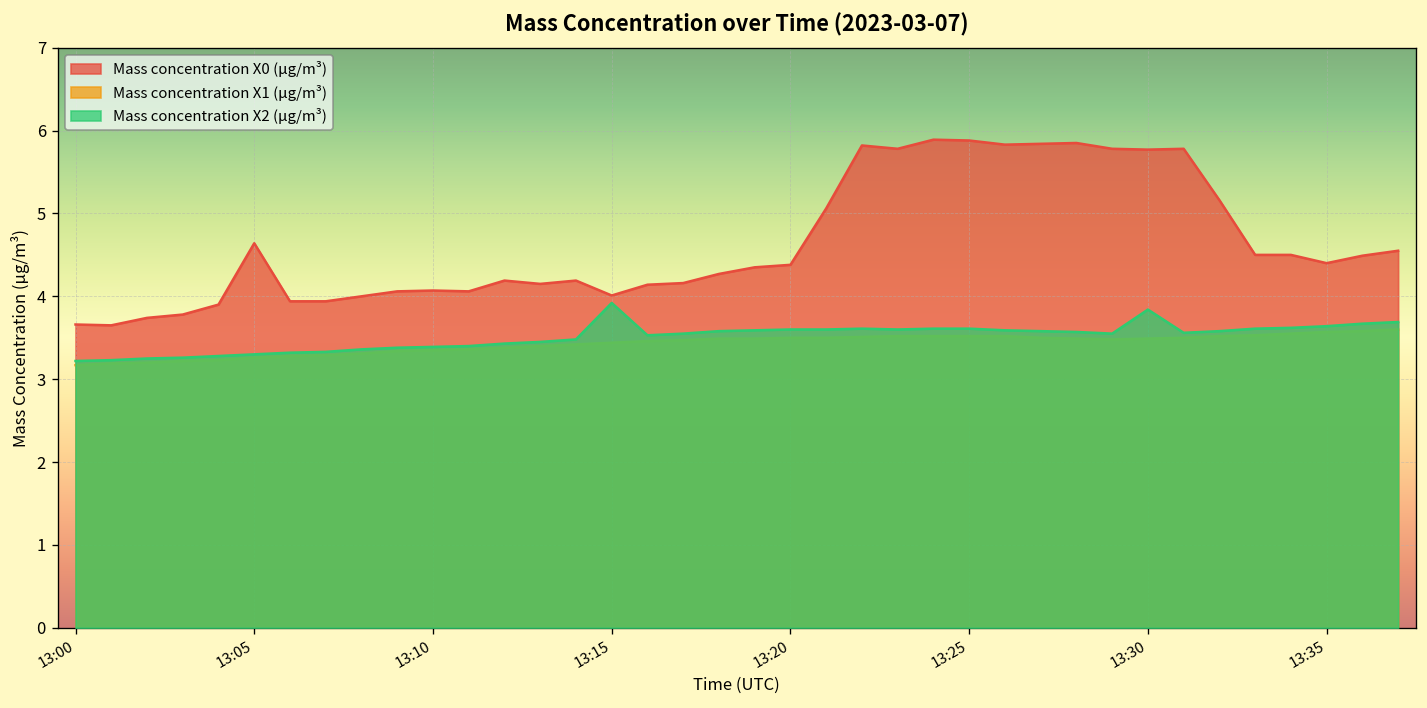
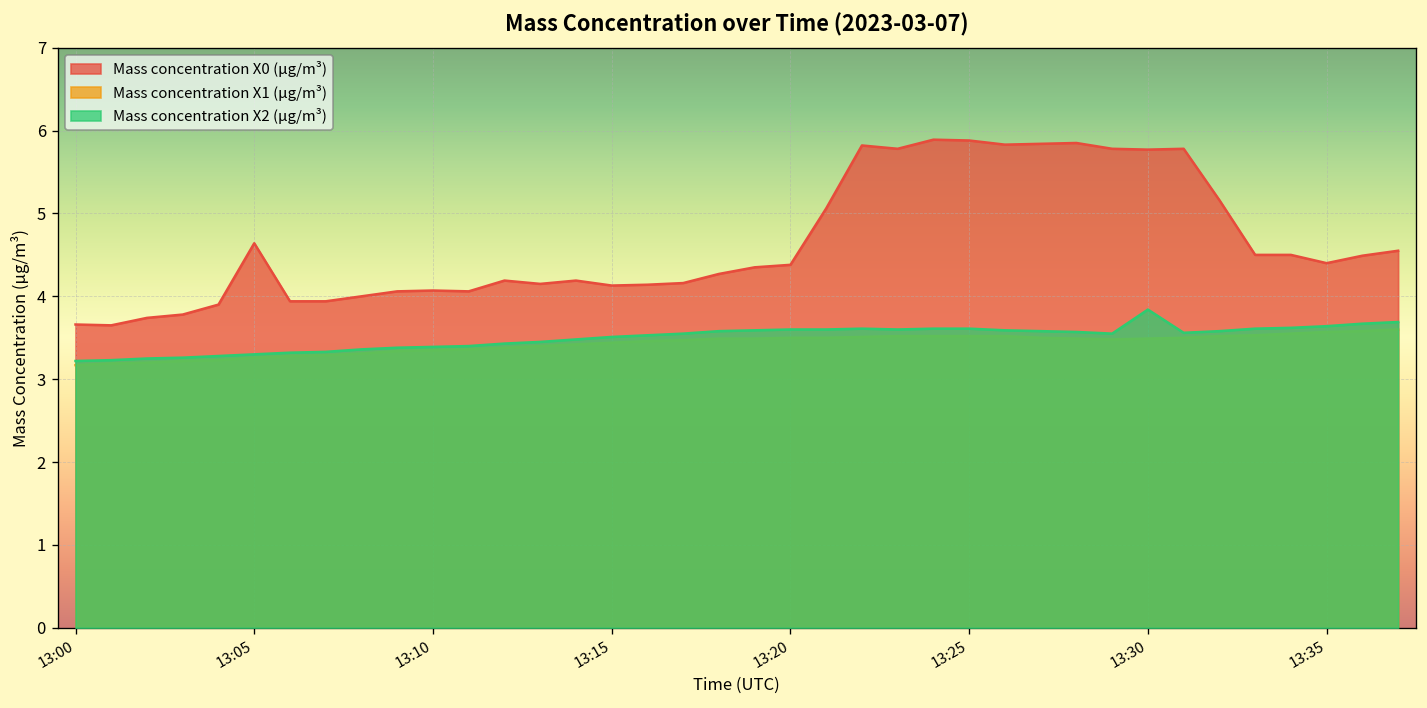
  {
    "Mass concentration X0 (μg/m³)": {
      "13:00": 3.7,
      "13:05": 4.6,
      "13:10": 4.1,
-     "13:15": 4.0,
+     "13:15": 4.1,
      "13:20": 4.4,
      "13:25": 5.9,
      "13:30": 5.8,
      "13:35": 4.4
    },
    "Mass concentration X1 (μg/m³)": {
      "13:00": 3.2,
      "13:05": 3.3,
      "13:10": 3.4,
      "13:15": 3.4,
      "13:20": 3.5,
      "13:25": 3.5,
      "13:30": 3.5,
      "13:35": 3.6
    },
    "Mass concentration X2 (μg/m³)": {
      "13:00": 3.2,
      "13:05": 3.3,
      "13:10": 3.4,
-     "13:15": 3.9,
+     "13:15": 3.5,
      "13:20": 3.6,
      "13:25": 3.6,
      "13:30": 3.8,
      "13:35": 3.6
    }
  }
